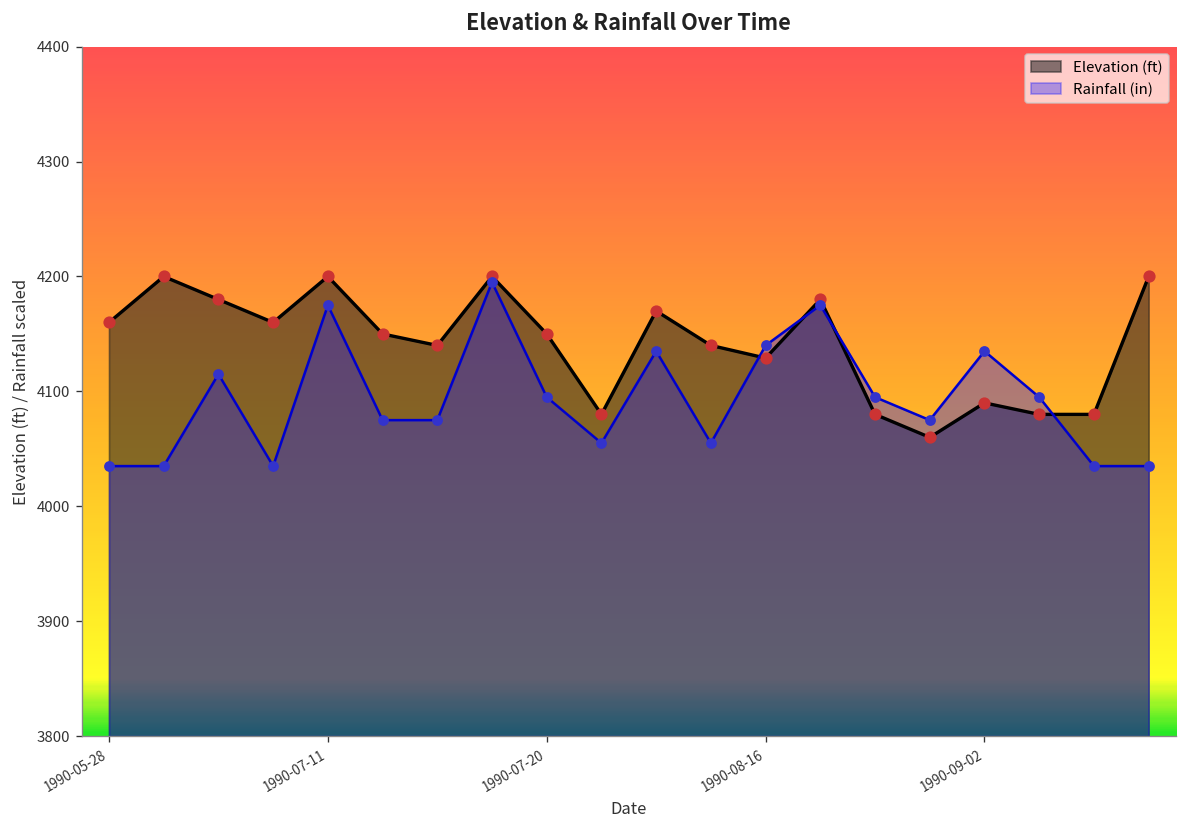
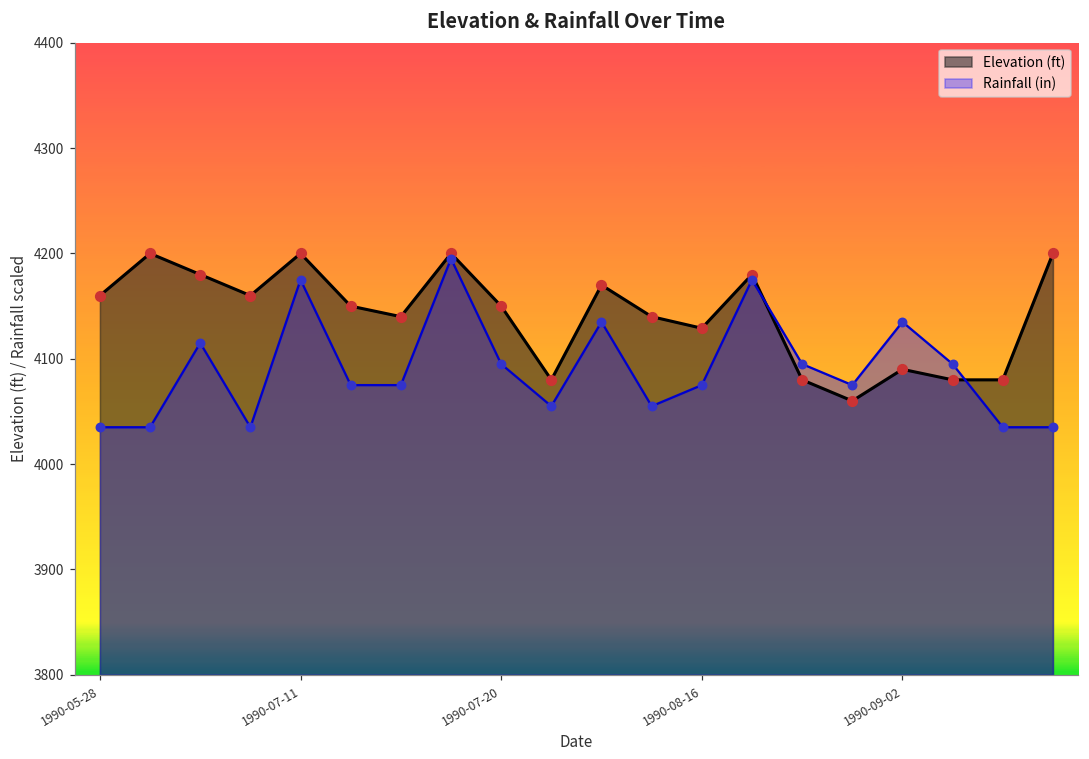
  {
    "Elevation (ft)": {
      "1990-07-11": 4200,
      "1990-08-16": 4130
    },
    "Rainfall (in)": {
      "1990-07-11": 4180,
-     "1990-08-16": 4140
+     "1990-08-16": 4080
    }
  }
